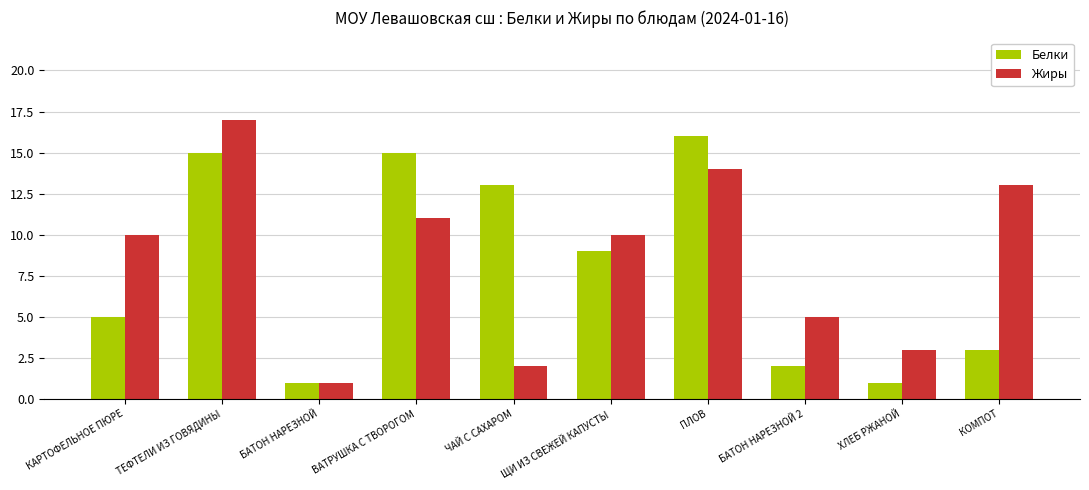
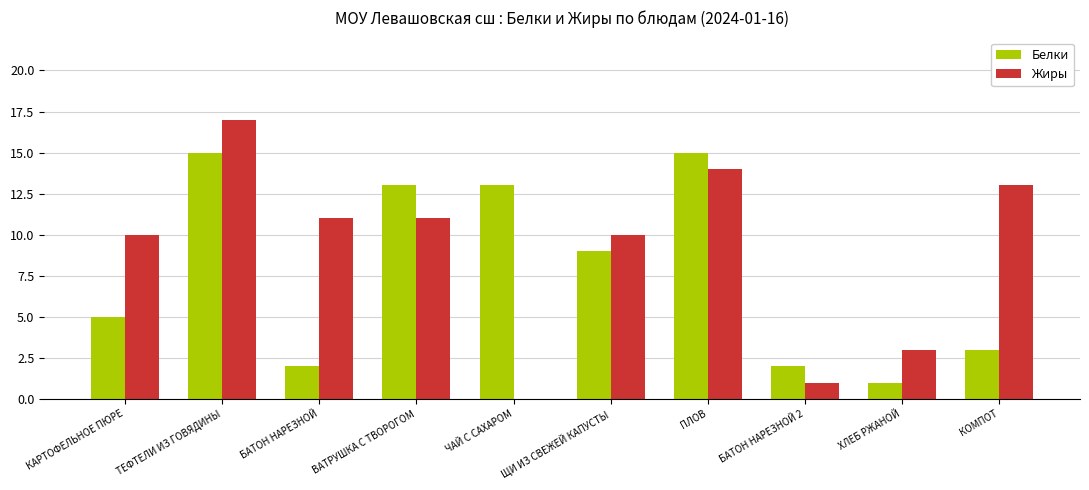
  {
    "Белки": {
      "КАРТОФЕЛЬНОЕ ПЮРЕ": 5,
      "ТЕФТЕЛИ ИЗ ГОВЯДИНЫ": 15,
-     "БАТОН НАРЕЗНОЙ": 1,
-     "ВАТРУШКА С ТВОРОГОМ": 15,
+     "БАТОН НАРЕЗНОЙ": 2,
+     "ВАТРУШКА С ТВОРОГОМ": 13,
      "ЧАЙ С САХАРОМ": 13,
      "ЩИ ИЗ СВЕЖЕЙ КАПУСТЫ": 9,
-     "ПЛОВ": 16,
+     "ПЛОВ": 15,
      "БАТОН НАРЕЗНОЙ 2": 2,
      "ХЛЕБ РЖАНОЙ": 1,
      "КОМПОТ": 3
    },
    "Жиры": {
      "КАРТОФЕЛЬНОЕ ПЮРЕ": 10,
      "ТЕФТЕЛИ ИЗ ГОВЯДИНЫ": 17,
-     "БАТОН НАРЕЗНОЙ": 1,
+     "БАТОН НАРЕЗНОЙ": 11,
      "ВАТРУШКА С ТВОРОГОМ": 11,
-     "ЧАЙ С САХАРОМ": 2,
+     "ЧАЙ С САХАРОМ": 0,
      "ЩИ ИЗ СВЕЖЕЙ КАПУСТЫ": 10,
      "ПЛОВ": 14,
-     "БАТОН НАРЕЗНОЙ 2": 5,
+     "БАТОН НАРЕЗНОЙ 2": 1,
      "ХЛЕБ РЖАНОЙ": 3,
      "КОМПОТ": 13
    }
  }
